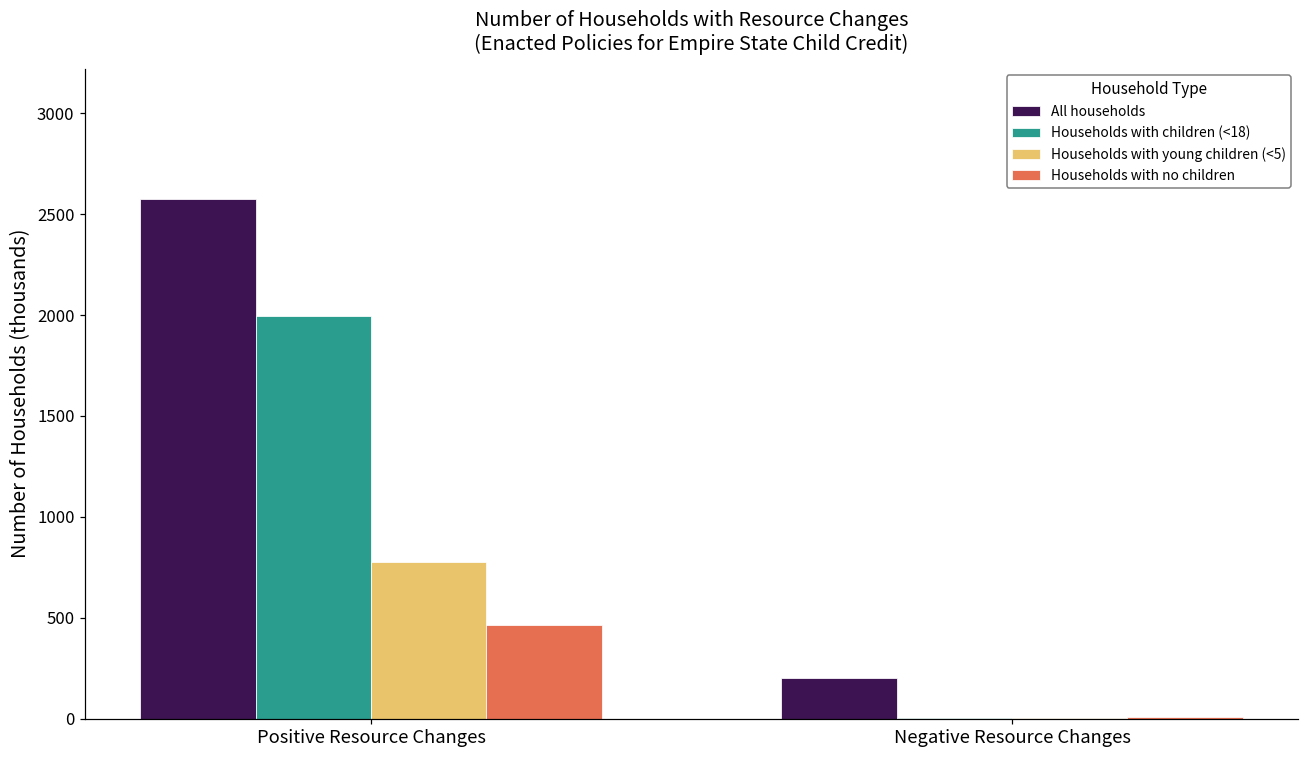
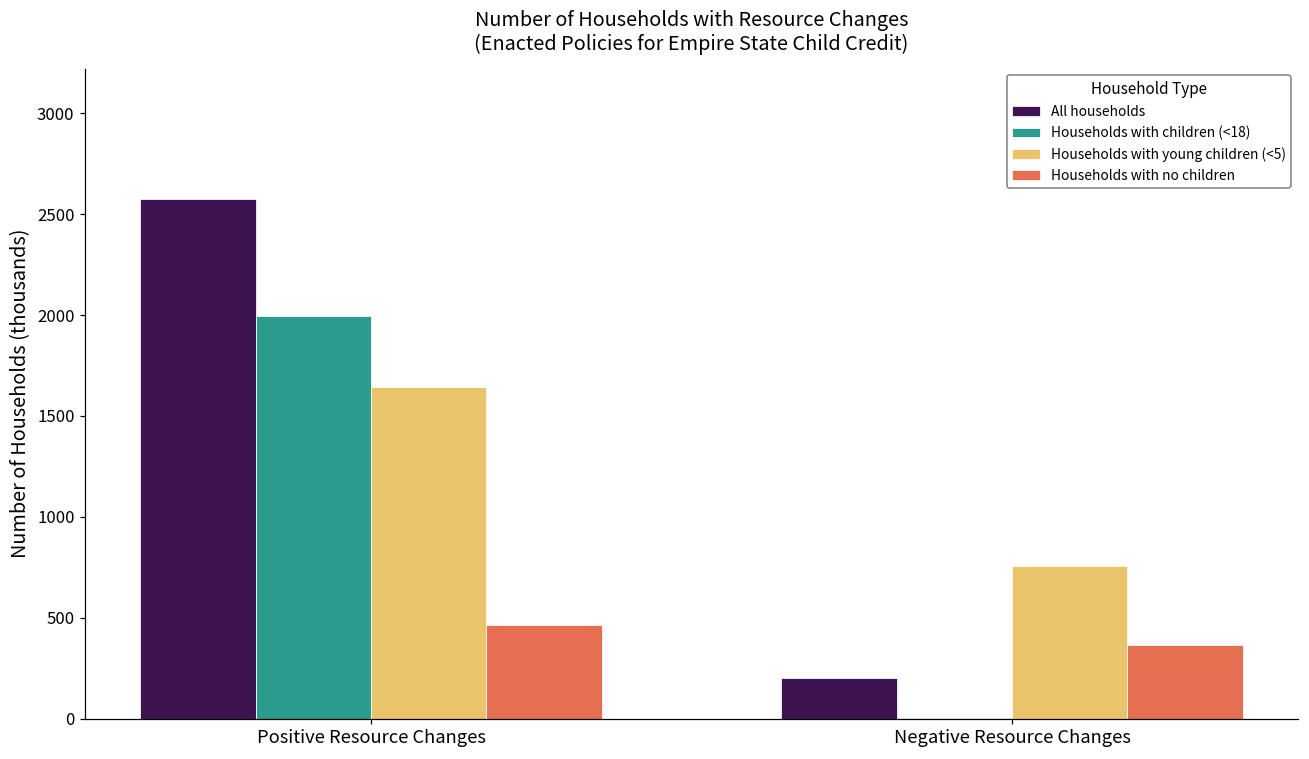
  {
    "All households": {
      "Positive Resource Changes": 2580,
      "Negative Resource Changes": 200
    },
    "Households with children (<18)": {
      "Positive Resource Changes": 2000
    },
    "Households with young children (<5)": {
-     "Positive Resource Changes": 780,
-     "Negative Resource Changes": 0
+     "Positive Resource Changes": 1640,
+     "Negative Resource Changes": 760
    },
    "Households with no children": {
      "Positive Resource Changes": 470,
-     "Negative Resource Changes": 10
+     "Negative Resource Changes": 360
    }
  }
